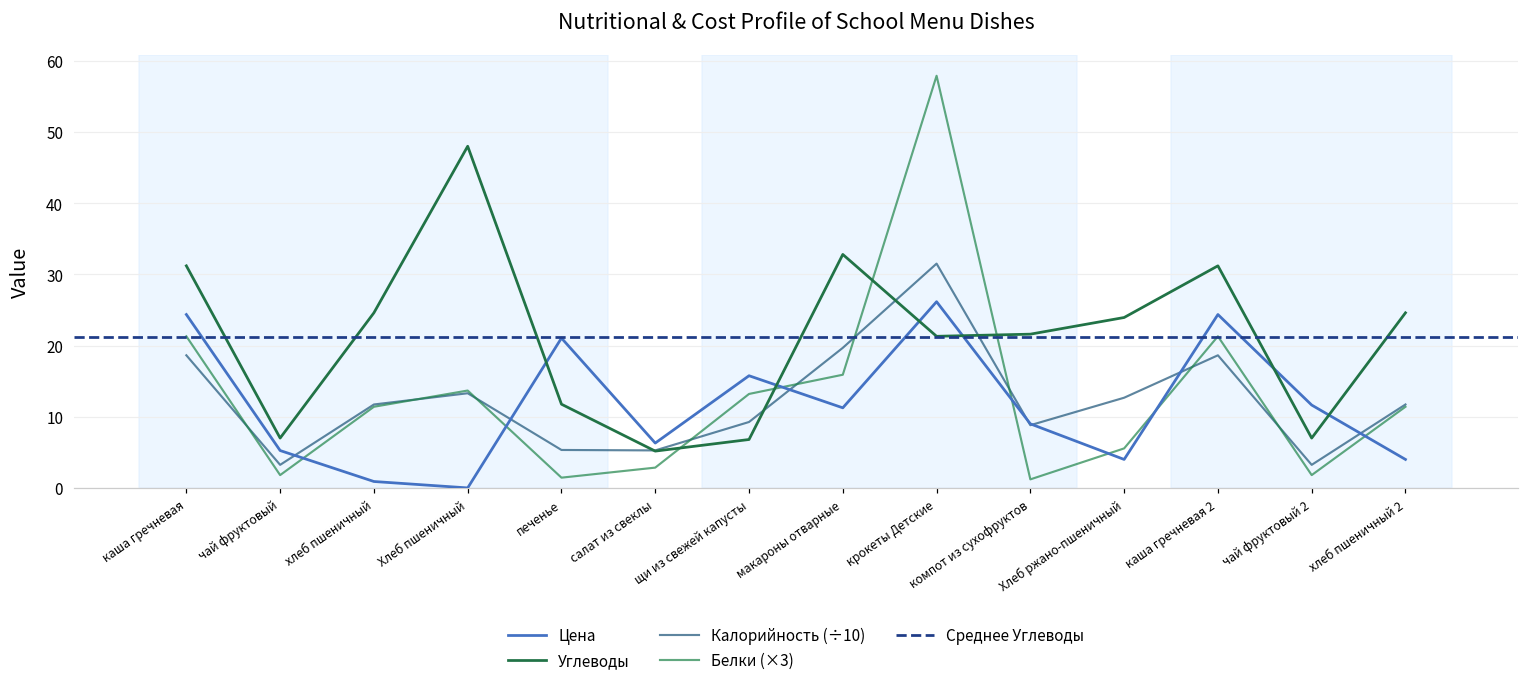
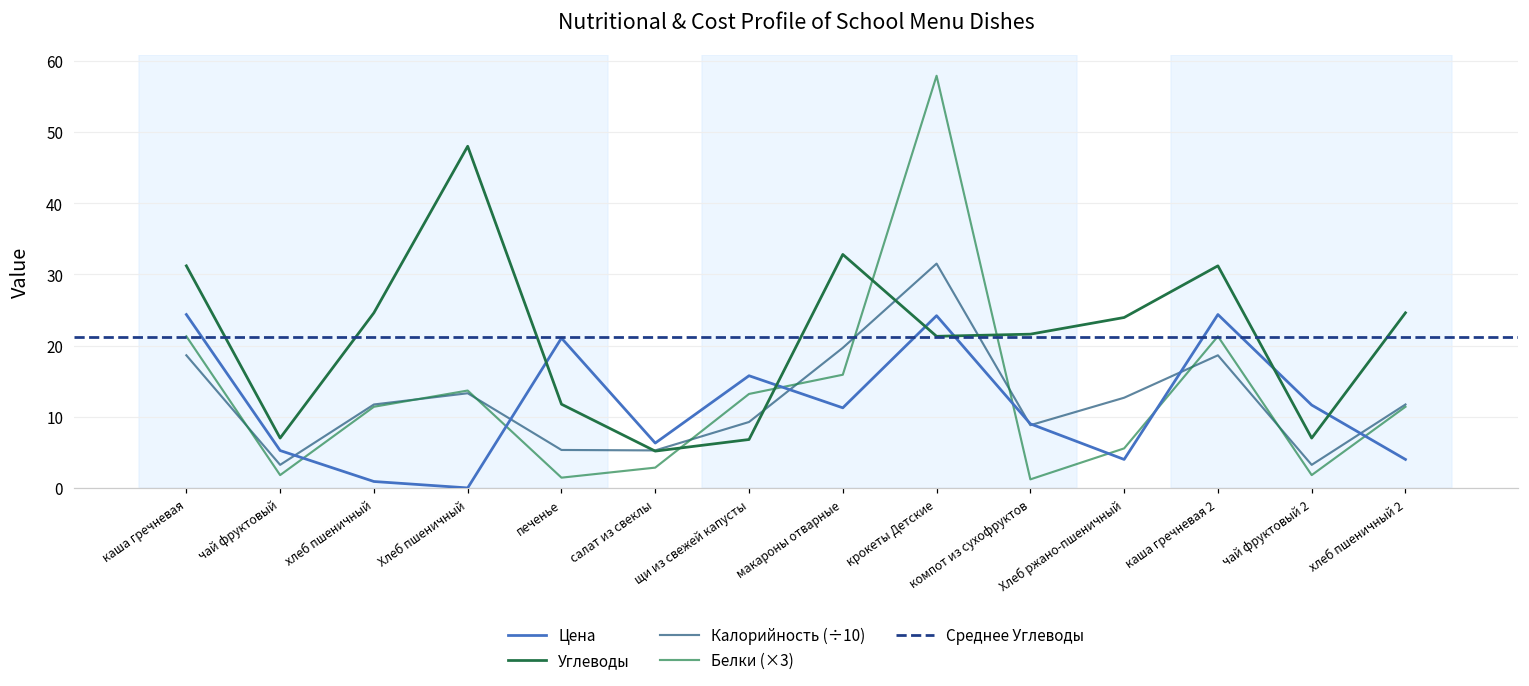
  {
    "Цена": {
      "каша гречневая": 24,
      "чай фруктовый": 5,
      "хлеб пшеничный": 1,
      "Хлеб пшеничный": 0,
      "печенье": 21,
      "салат из свеклы": 6,
      "щи из свежей капусты": 16,
      "макароны отварные": 11,
-     "крокеты Детские": 26,
+     "крокеты Детские": 24,
      "Хлеб ржано-пшеничный": 4,
      "каша гречневая 2": 24,
      "чай фруктовый 2": 12,
      "хлеб пшеничный 2": 4
    }
  }
